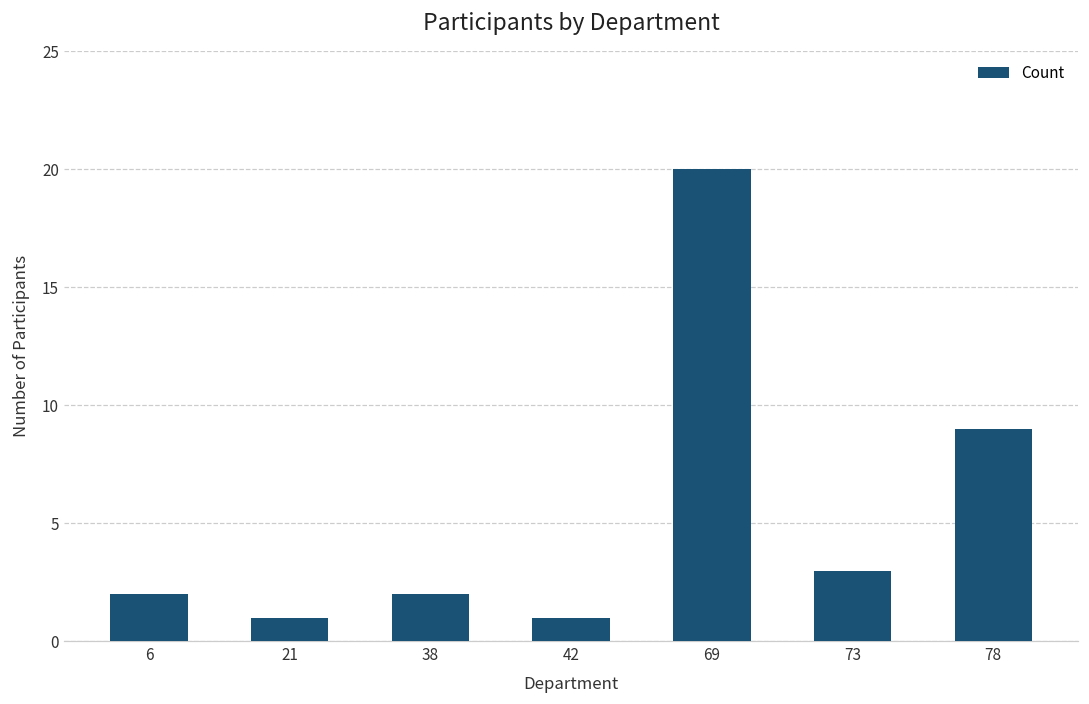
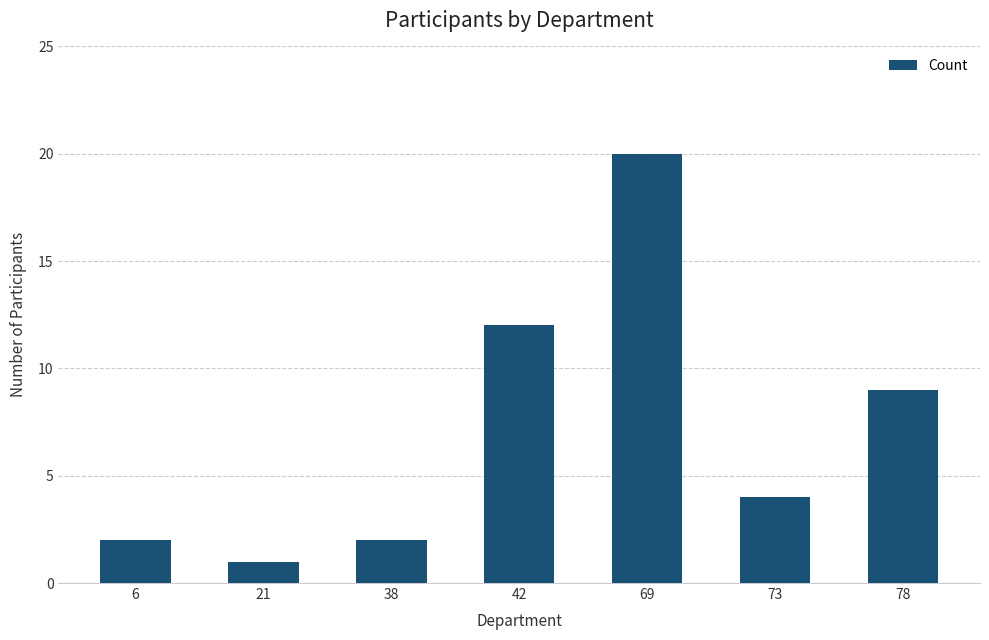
  {
    "6": 2,
    "21": 1,
    "38": 2,
-   "42": 1,
+   "42": 12,
    "69": 20,
-   "73": 3,
+   "73": 4,
    "78": 9
  }
